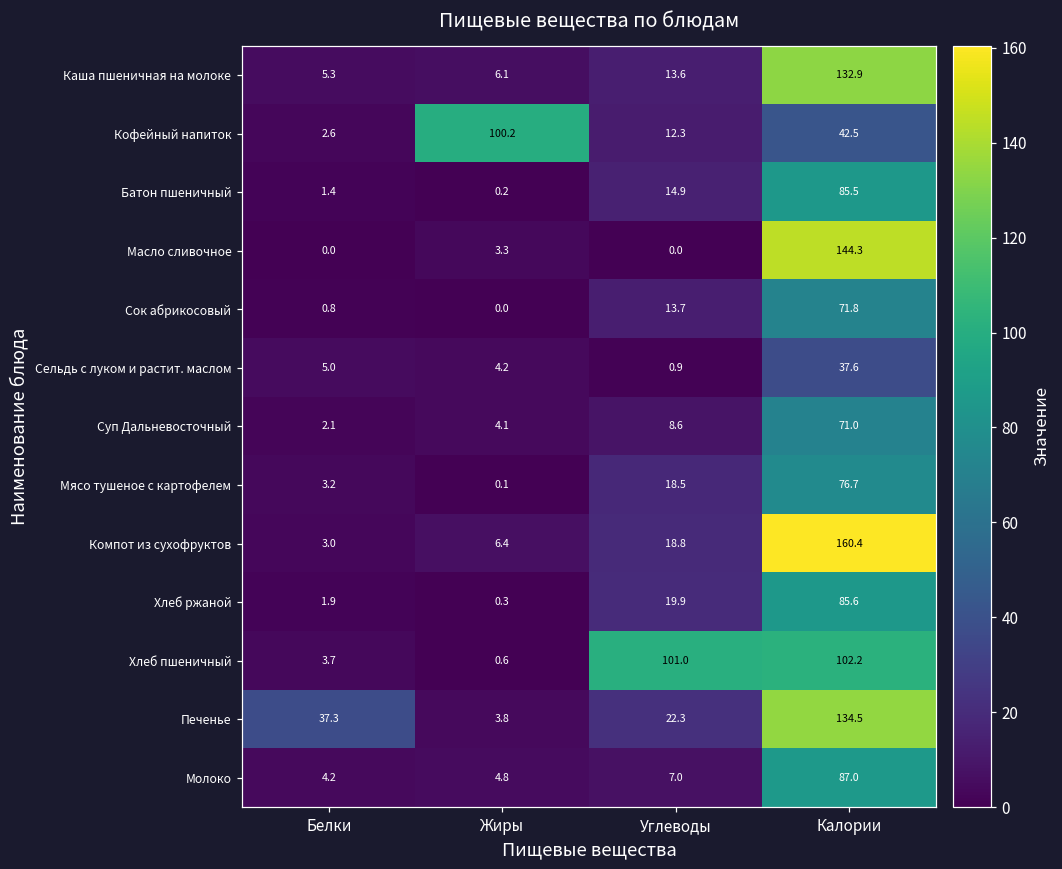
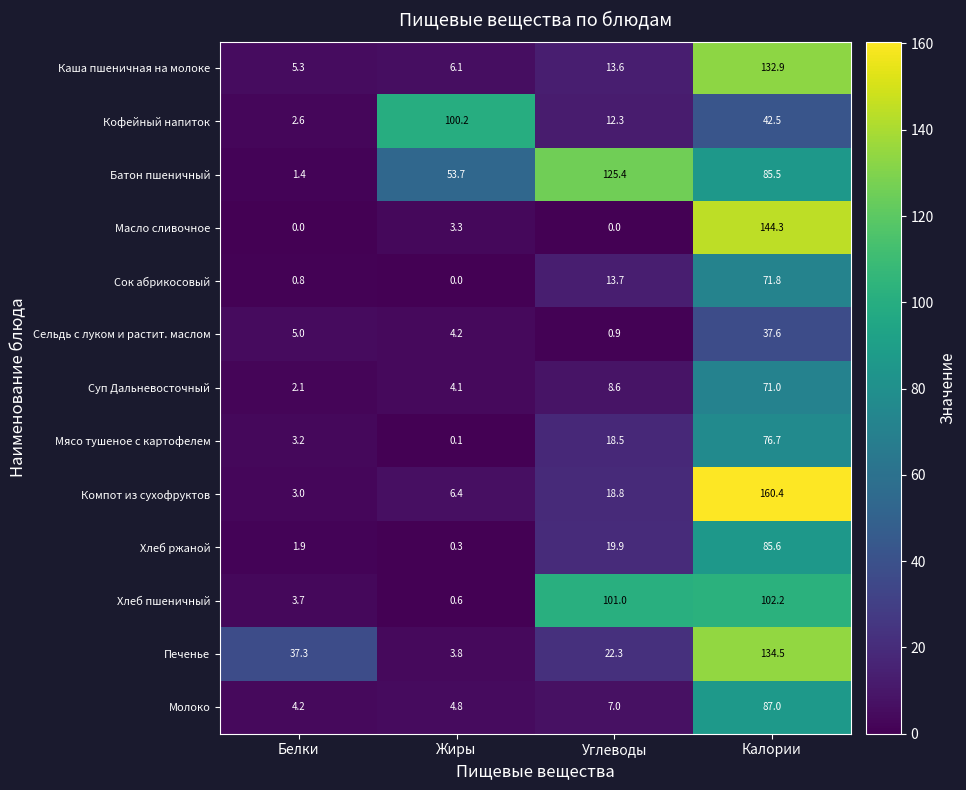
  {
    "Каша пшеничная на молоке": {
      "Белки": 5.3,
      "Жиры": 6.1,
      "Углеводы": 13.6,
      "Калории": 132.9
    },
    "Кофейный напиток": {
      "Белки": 2.6,
      "Жиры": 100.2,
      "Углеводы": 12.3,
      "Калории": 42.5
    },
    "Батон пшеничный": {
      "Белки": 1.4,
-     "Жиры": 0.2,
-     "Углеводы": 14.9,
+     "Жиры": 53.7,
+     "Углеводы": 125.4,
      "Калории": 85.5
    },
    "Масло сливочное": {
      "Белки": 0.0,
      "Жиры": 3.3,
      "Углеводы": 0.0,
      "Калории": 144.3
    },
    "Сок абрикосовый": {
      "Белки": 0.8,
      "Жиры": 0.0,
      "Углеводы": 13.7,
      "Калории": 71.8
    },
    "Сельдь с луком и растит. маслом": {
      "Белки": 5.0,
      "Жиры": 4.2,
      "Углеводы": 0.9,
      "Калории": 37.6
    },
    "Суп Дальневосточный": {
      "Белки": 2.1,
      "Жиры": 4.1,
      "Углеводы": 8.6,
      "Калории": 71.0
    },
    "Мясо тушеное с картофелем": {
      "Белки": 3.2,
      "Жиры": 0.1,
      "Углеводы": 18.5,
      "Калории": 76.7
    },
    "Компот из сухофруктов": {
      "Белки": 3.0,
      "Жиры": 6.4,
      "Углеводы": 18.8,
      "Калории": 160.4
    },
    "Хлеб ржаной": {
      "Белки": 1.9,
      "Жиры": 0.3,
      "Углеводы": 19.9,
      "Калории": 85.6
    },
    "Хлеб пшеничный": {
      "Белки": 3.7,
      "Жиры": 0.6,
      "Углеводы": 101.0,
      "Калории": 102.2
    },
    "Печенье": {
      "Белки": 37.3,
      "Жиры": 3.8,
      "Углеводы": 22.3,
      "Калории": 134.5
    },
    "Молоко": {
      "Белки": 4.2,
      "Жиры": 4.8,
      "Углеводы": 7.0,
      "Калории": 87.0
    }
  }
